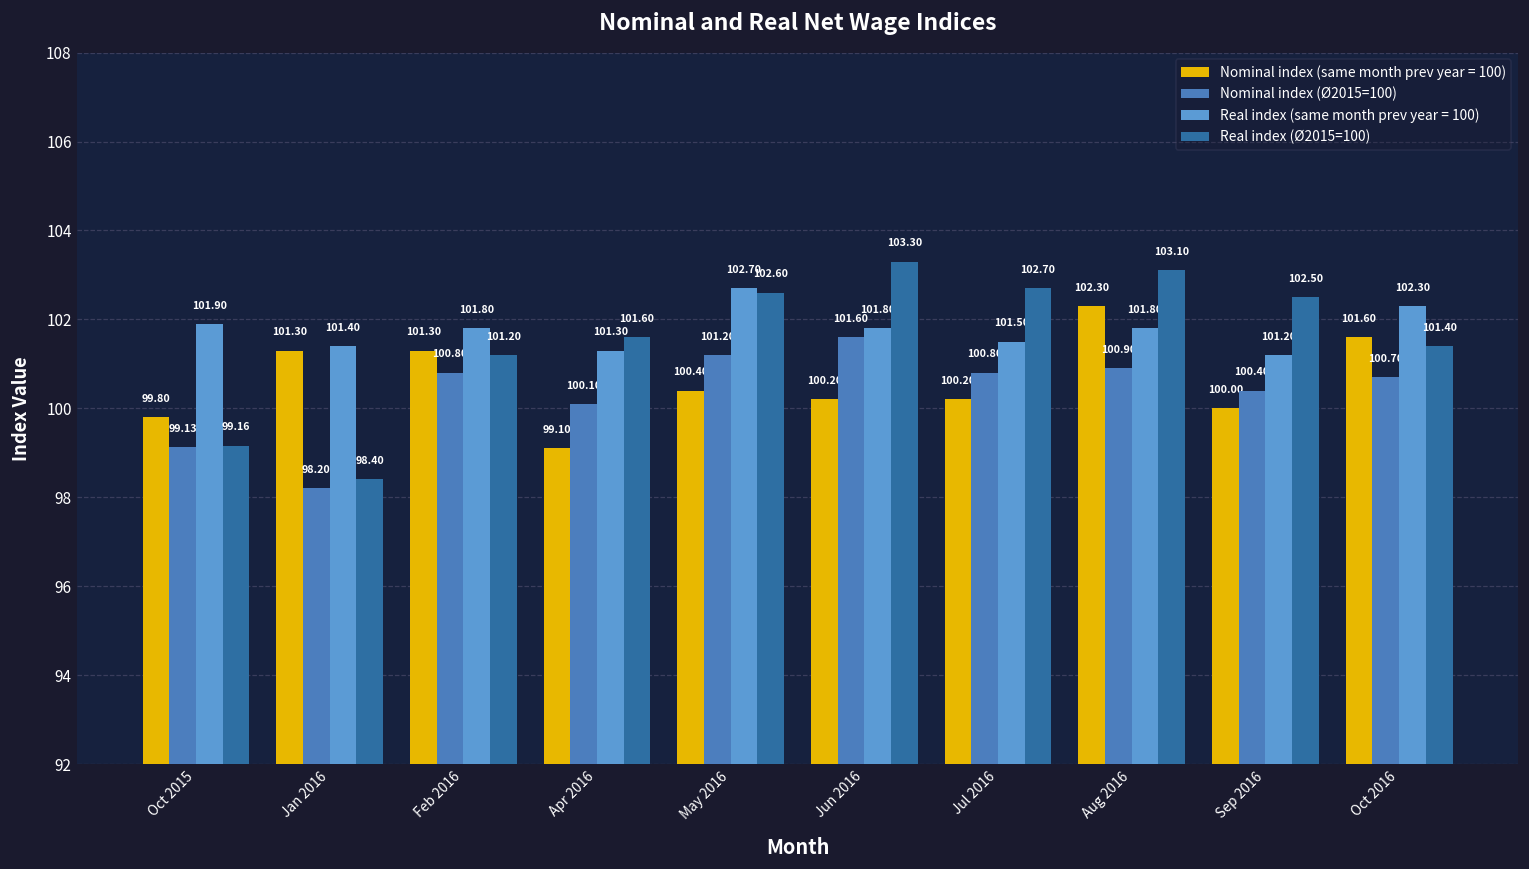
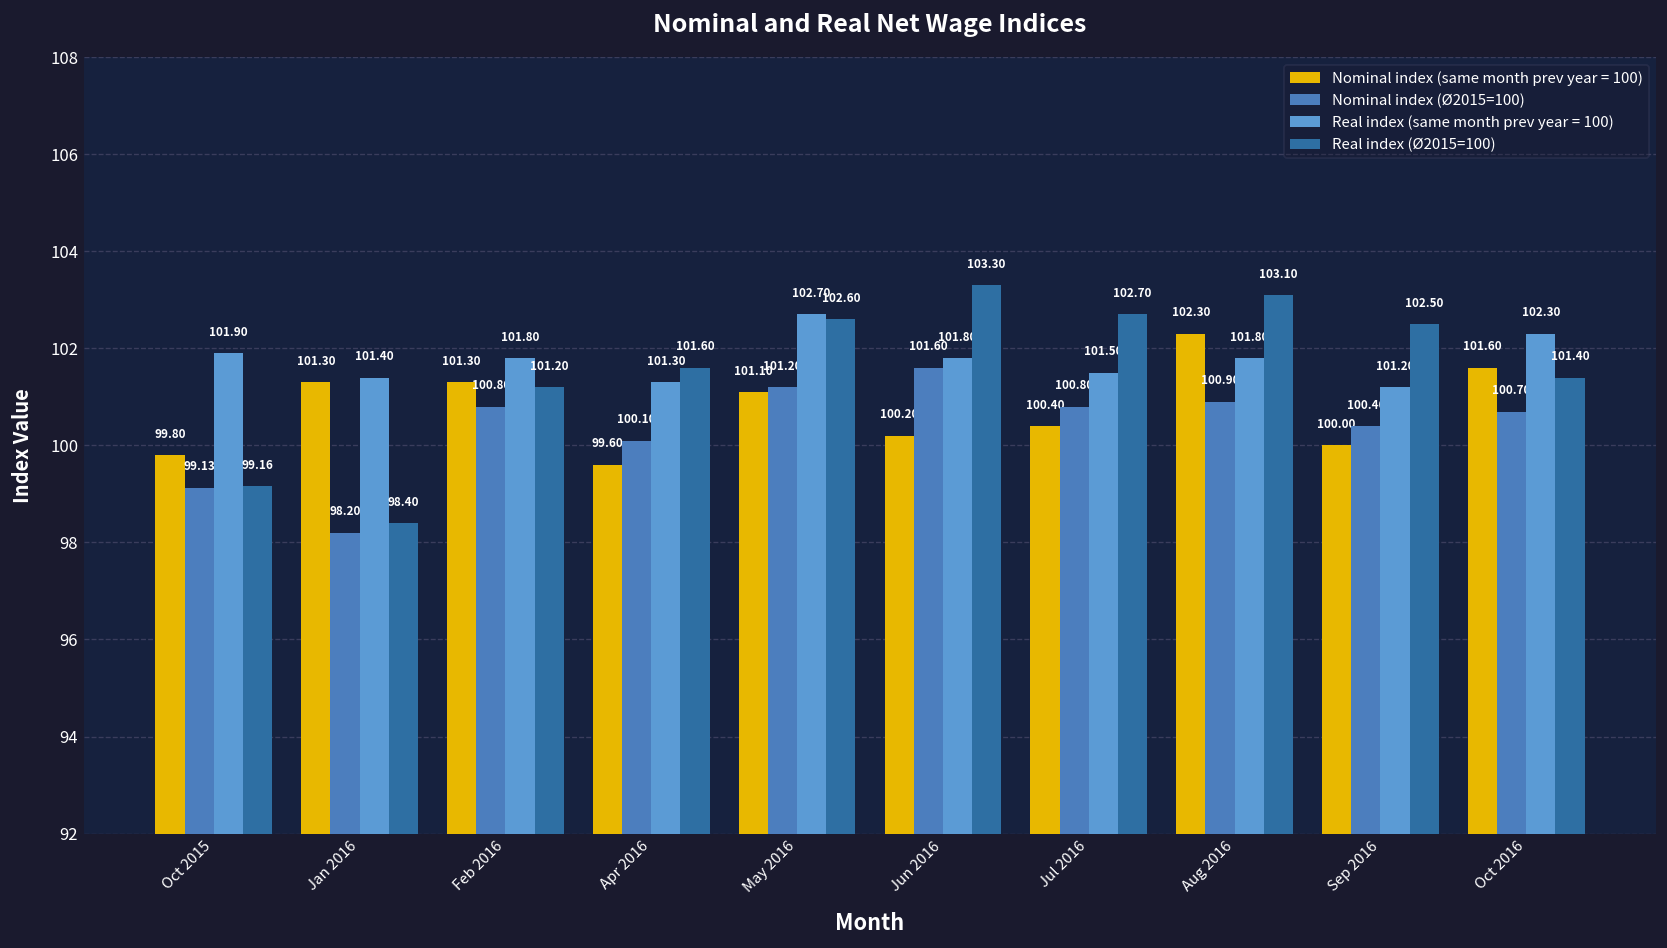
  {
    "Nominal index (same month prev year = 100)": {
      "Oct 2015": 99.80,
      "Jan 2016": 101.30,
      "Feb 2016": 101.30,
-     "Apr 2016": 99.10,
-     "May 2016": 100.40,
+     "Apr 2016": 99.60,
+     "May 2016": 101.10,
      "Jun 2016": 100.20,
-     "Jul 2016": 100.20,
+     "Jul 2016": 100.40,
      "Aug 2016": 102.30,
      "Sep 2016": 100.00,
      "Oct 2016": 101.60
    }
  }
